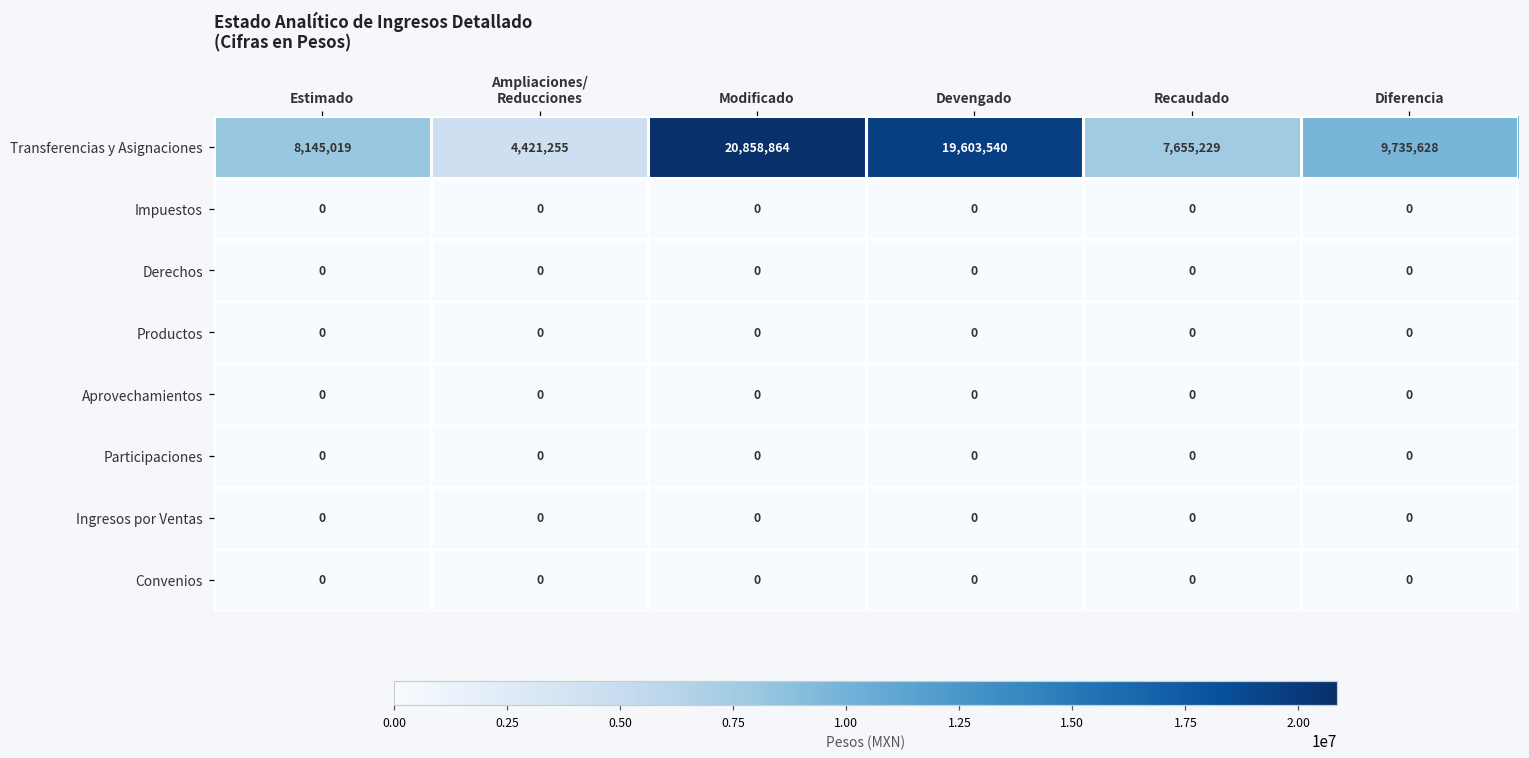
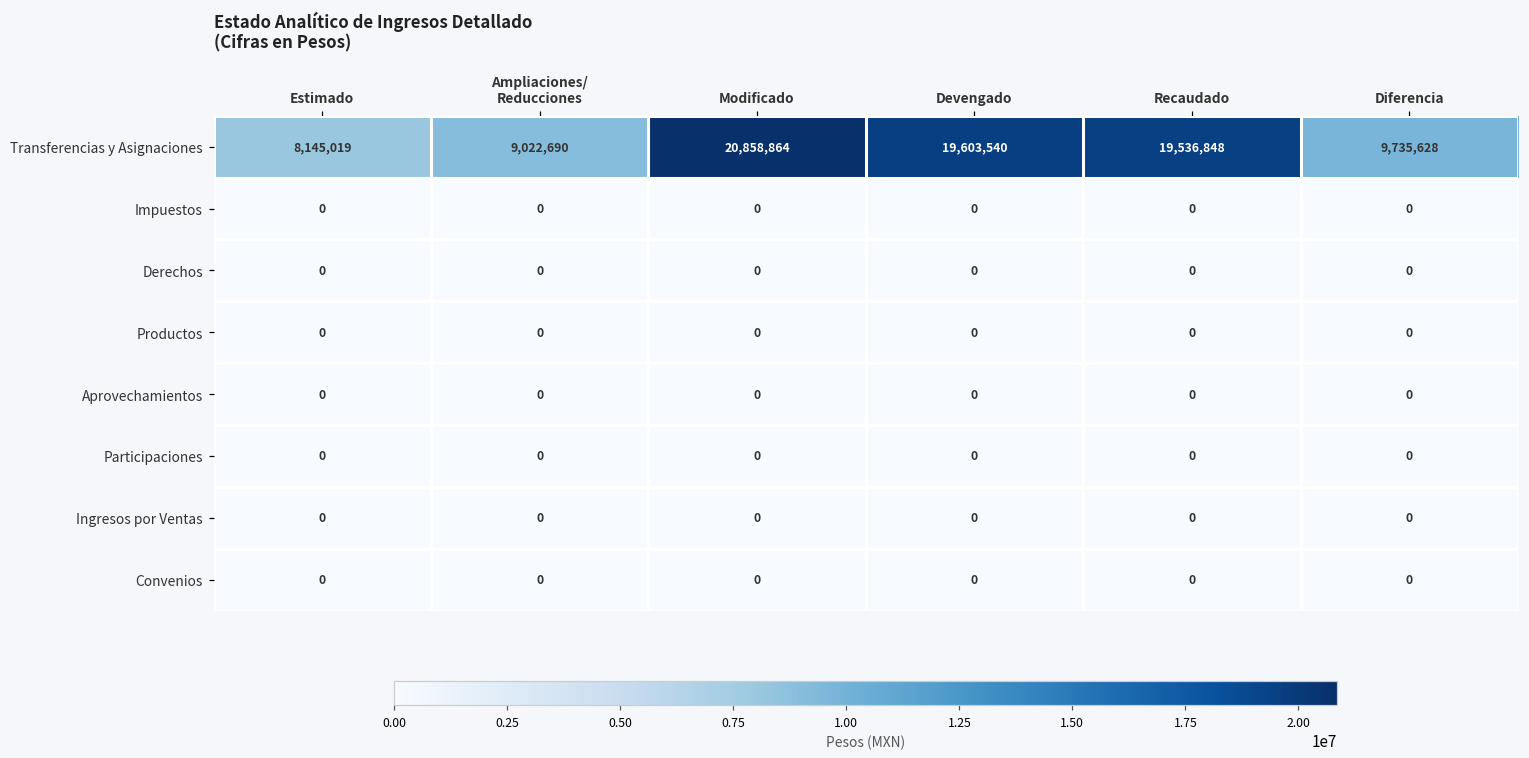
  {
    "Transferencias y Asignaciones": {
      "Estimado": "8,145,019",
-     "Ampliaciones/ Reducciones": "4,421,255",
+     "Ampliaciones/ Reducciones": "9,022,690",
      "Modificado": "20,858,864",
      "Devengado": "19,603,540",
-     "Recaudado": "7,655,229",
+     "Recaudado": "19,536,848",
      "Diferencia": "9,735,628"
    },
    "Impuestos": {
      "Estimado": "0",
      "Ampliaciones/ Reducciones": "0",
      "Modificado": "0",
      "Devengado": "0",
      "Recaudado": "0",
      "Diferencia": "0"
    },
    "Derechos": {
      "Estimado": "0",
      "Ampliaciones/ Reducciones": "0",
      "Modificado": "0",
      "Devengado": "0",
      "Recaudado": "0",
      "Diferencia": "0"
    },
    "Productos": {
      "Estimado": "0",
      "Ampliaciones/ Reducciones": "0",
      "Modificado": "0",
      "Devengado": "0",
      "Recaudado": "0",
      "Diferencia": "0"
    },
    "Aprovechamientos": {
      "Estimado": "0",
      "Ampliaciones/ Reducciones": "0",
      "Modificado": "0",
      "Devengado": "0",
      "Recaudado": "0",
      "Diferencia": "0"
    },
    "Participaciones": {
      "Estimado": "0",
      "Ampliaciones/ Reducciones": "0",
      "Modificado": "0",
      "Devengado": "0",
      "Recaudado": "0",
      "Diferencia": "0"
    },
    "Ingresos por Ventas": {
      "Estimado": "0",
      "Ampliaciones/ Reducciones": "0",
      "Modificado": "0",
      "Devengado": "0",
      "Recaudado": "0",
      "Diferencia": "0"
    },
    "Convenios": {
      "Estimado": "0",
      "Ampliaciones/ Reducciones": "0",
      "Modificado": "0",
      "Devengado": "0",
      "Recaudado": "0",
      "Diferencia": "0"
    }
  }
